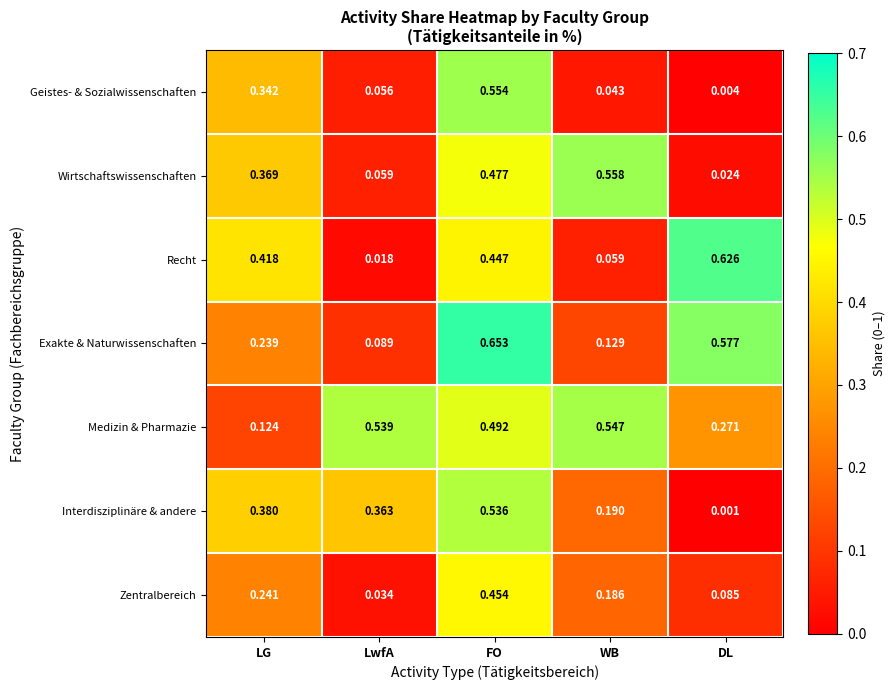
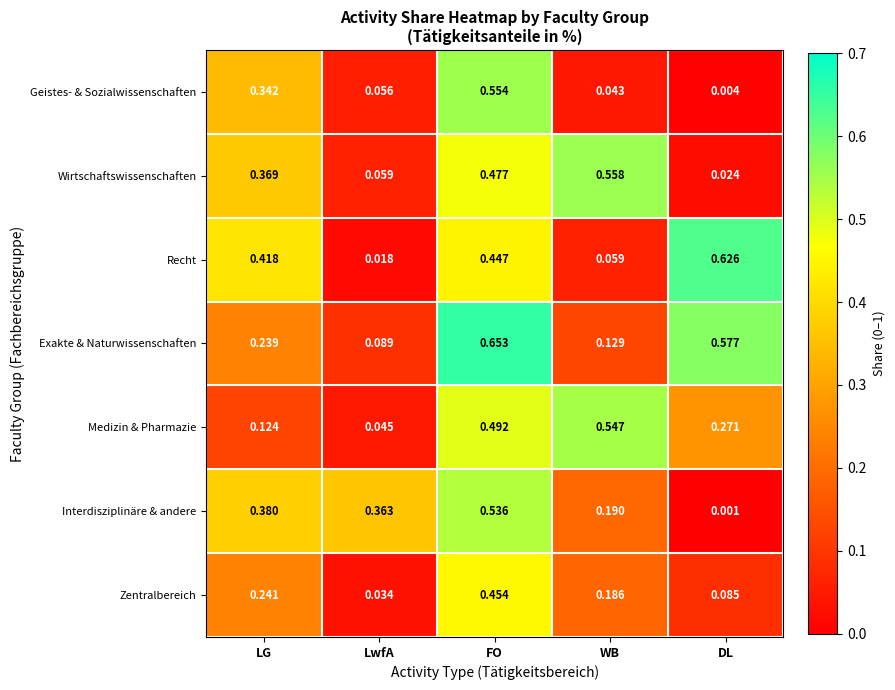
  {
    "Geistes- & Sozialwissenschaften": {
      "LG": 0.342,
      "LwfA": 0.056,
      "FO": 0.554,
      "WB": 0.043,
      "DL": 0.004
    },
    "Wirtschaftswissenschaften": {
      "LG": 0.369,
      "LwfA": 0.059,
      "FO": 0.477,
      "WB": 0.558,
      "DL": 0.024
    },
    "Recht": {
      "LG": 0.418,
      "LwfA": 0.018,
      "FO": 0.447,
      "WB": 0.059,
      "DL": 0.626
    },
    "Exakte & Naturwissenschaften": {
      "LG": 0.239,
      "LwfA": 0.089,
      "FO": 0.653,
      "WB": 0.129,
      "DL": 0.577
    },
    "Medizin & Pharmazie": {
      "LG": 0.124,
-     "LwfA": 0.539,
+     "LwfA": 0.045,
      "FO": 0.492,
      "WB": 0.547,
      "DL": 0.271
    },
    "Interdisziplinäre & andere": {
      "LG": 0.380,
      "LwfA": 0.363,
      "FO": 0.536,
      "WB": 0.190,
      "DL": 0.001
    },
    "Zentralbereich": {
      "LG": 0.241,
      "LwfA": 0.034,
      "FO": 0.454,
      "WB": 0.186,
      "DL": 0.085
    }
  }
